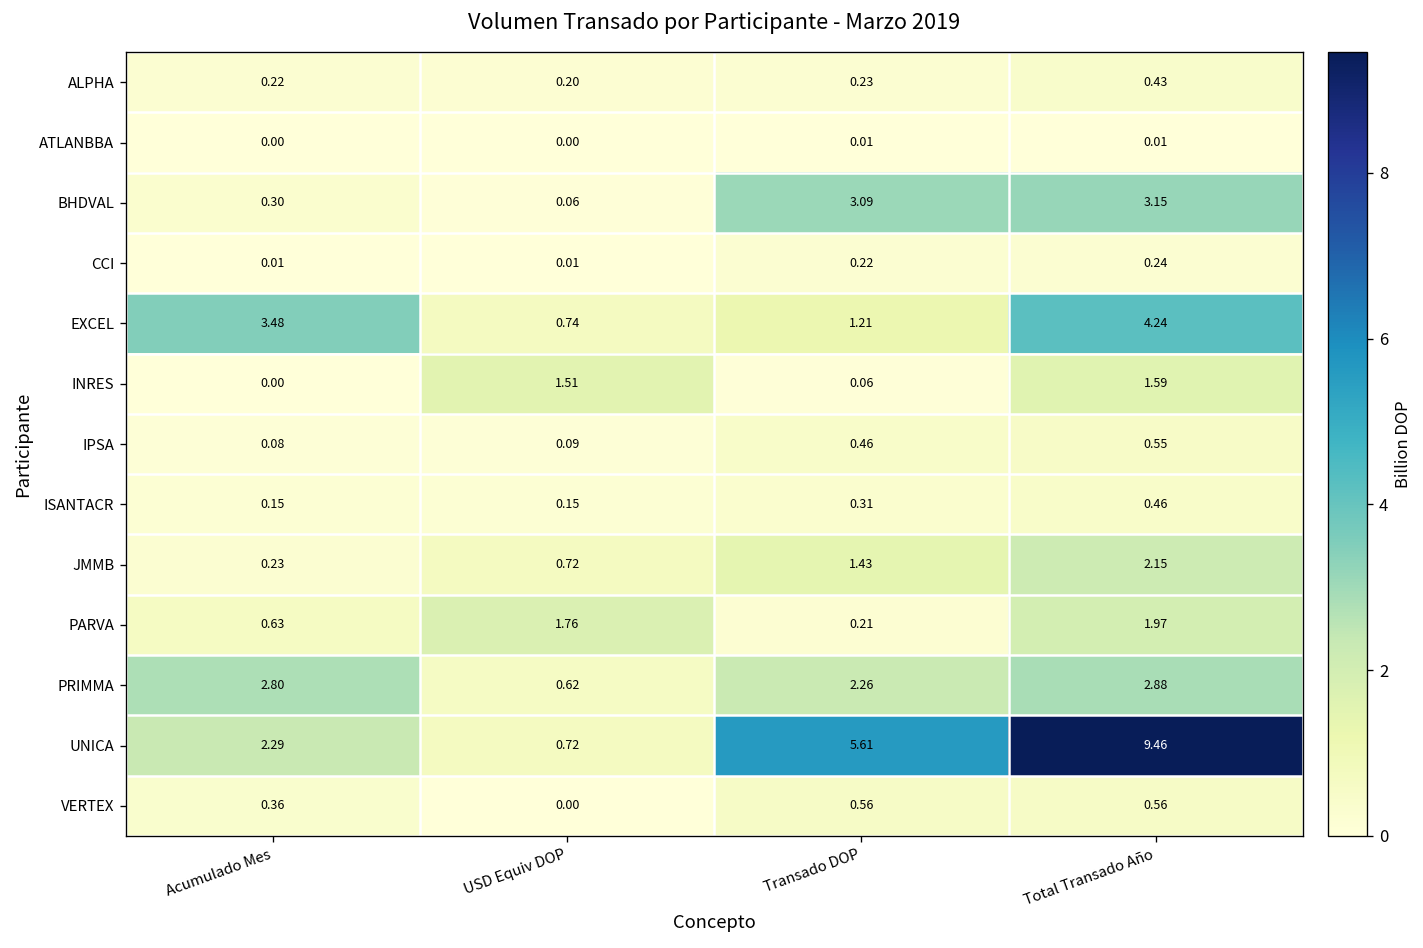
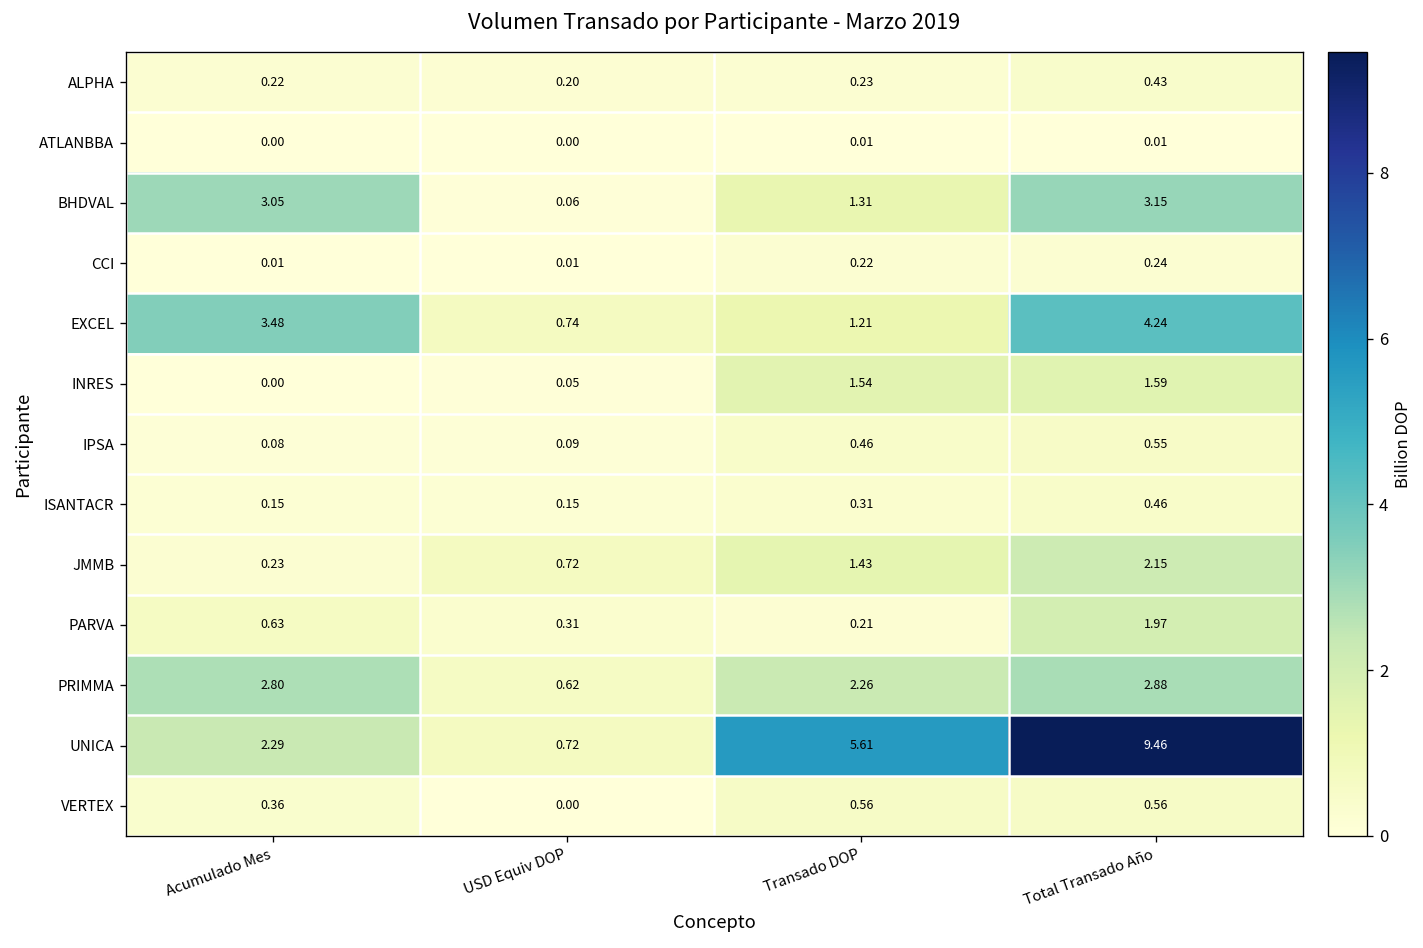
  {
    "ALPHA": {
      "Acumulado Mes": 0.22,
      "USD Equiv DOP": 0.20,
      "Transado DOP": 0.23,
      "Total Transado Año": 0.43
    },
    "ATLANBBA": {
      "Acumulado Mes": 0.00,
      "USD Equiv DOP": 0.00,
      "Transado DOP": 0.01,
      "Total Transado Año": 0.01
    },
    "BHDVAL": {
-     "Acumulado Mes": 0.30,
+     "Acumulado Mes": 3.05,
      "USD Equiv DOP": 0.06,
-     "Transado DOP": 3.09,
+     "Transado DOP": 1.31,
      "Total Transado Año": 3.15
    },
    "CCI": {
      "Acumulado Mes": 0.01,
      "USD Equiv DOP": 0.01,
      "Transado DOP": 0.22,
      "Total Transado Año": 0.24
    },
    "EXCEL": {
      "Acumulado Mes": 3.48,
      "USD Equiv DOP": 0.74,
      "Transado DOP": 1.21,
      "Total Transado Año": 4.24
    },
    "INRES": {
      "Acumulado Mes": 0.00,
-     "USD Equiv DOP": 1.51,
-     "Transado DOP": 0.06,
+     "USD Equiv DOP": 0.05,
+     "Transado DOP": 1.54,
      "Total Transado Año": 1.59
    },
    "IPSA": {
      "Acumulado Mes": 0.08,
      "USD Equiv DOP": 0.09,
      "Transado DOP": 0.46,
      "Total Transado Año": 0.55
    },
    "ISANTACR": {
      "Acumulado Mes": 0.15,
      "USD Equiv DOP": 0.15,
      "Transado DOP": 0.31,
      "Total Transado Año": 0.46
    },
    "JMMB": {
      "Acumulado Mes": 0.23,
      "USD Equiv DOP": 0.72,
      "Transado DOP": 1.43,
      "Total Transado Año": 2.15
    },
    "PARVA": {
      "Acumulado Mes": 0.63,
-     "USD Equiv DOP": 1.76,
+     "USD Equiv DOP": 0.31,
      "Transado DOP": 0.21,
      "Total Transado Año": 1.97
    },
    "PRIMMA": {
      "Acumulado Mes": 2.80,
      "USD Equiv DOP": 0.62,
      "Transado DOP": 2.26,
      "Total Transado Año": 2.88
    },
    "UNICA": {
      "Acumulado Mes": 2.29,
      "USD Equiv DOP": 0.72,
      "Transado DOP": 5.61,
      "Total Transado Año": 9.46
    },
    "VERTEX": {
      "Acumulado Mes": 0.36,
      "USD Equiv DOP": 0.00,
      "Transado DOP": 0.56,
      "Total Transado Año": 0.56
    }
  }
